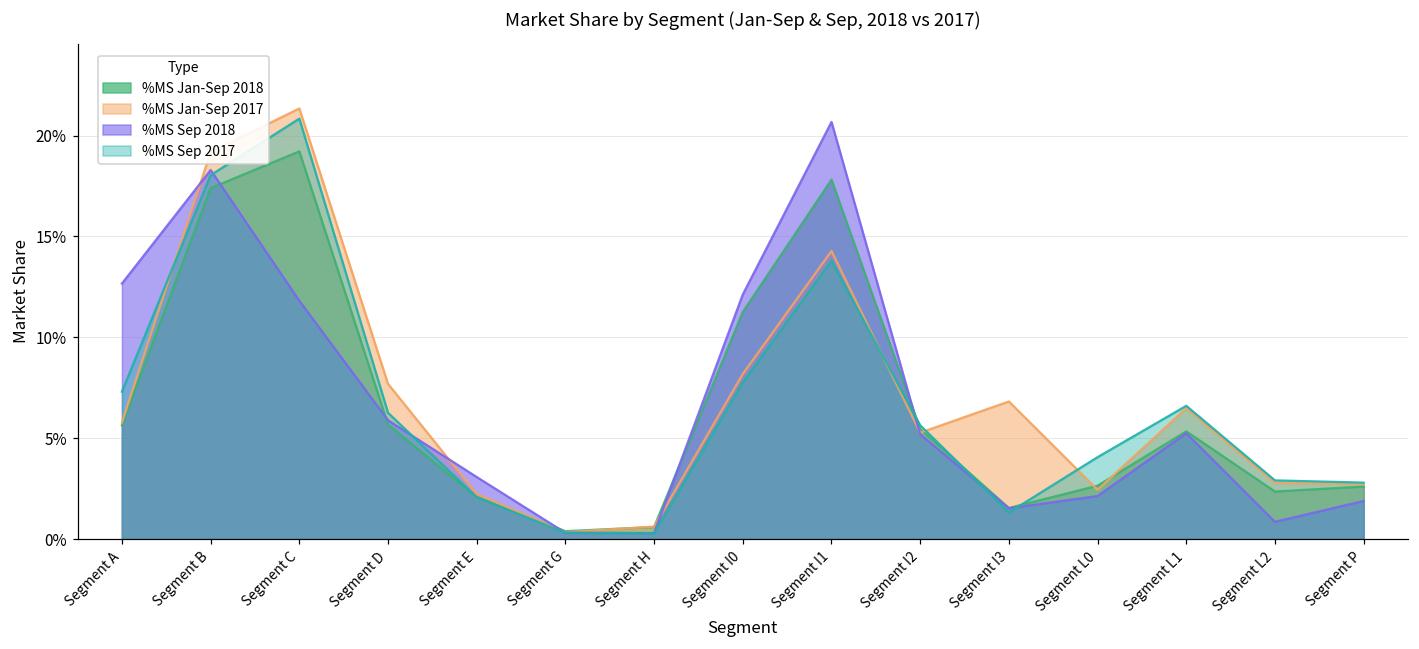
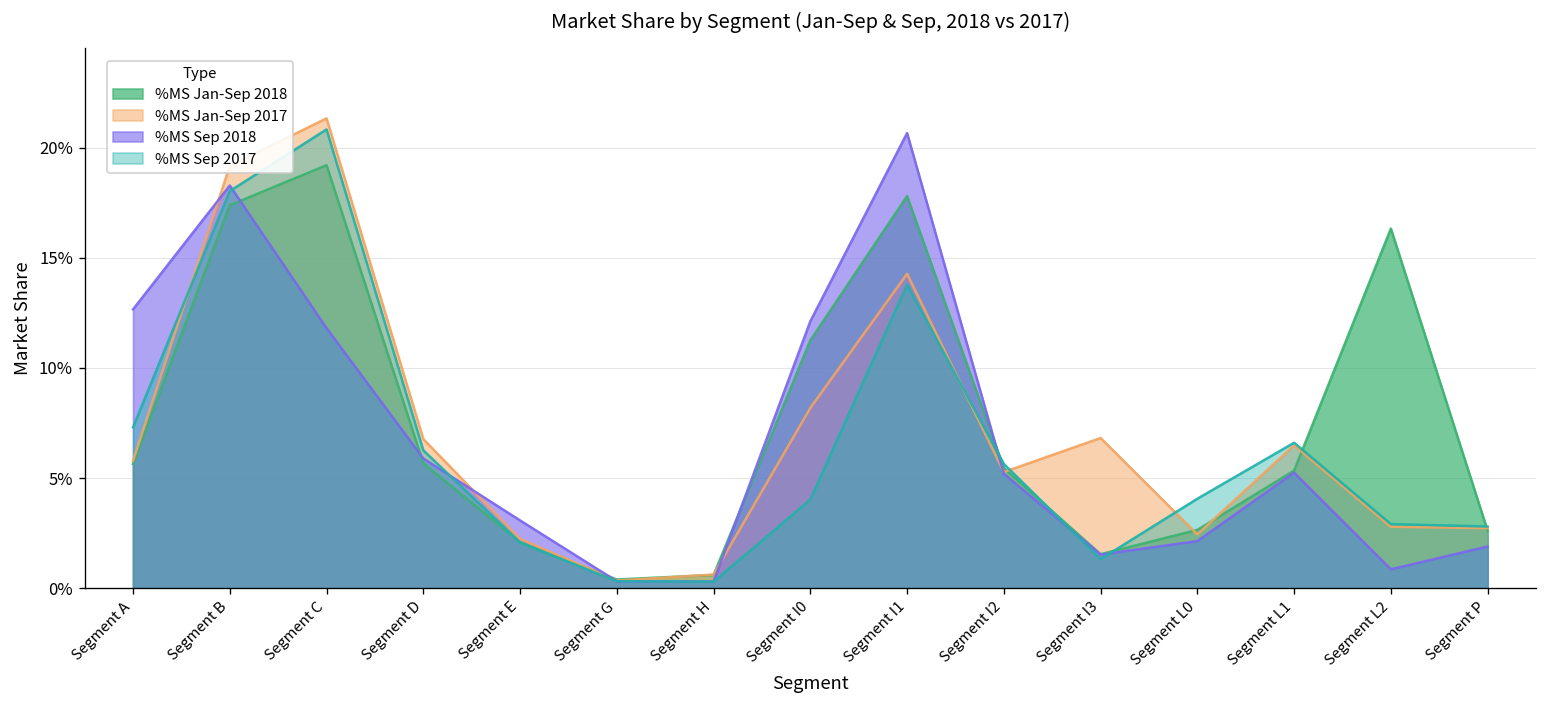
  {
    "%MS Jan-Sep 2018": {
      "Segment A": "5.6%",
      "Segment B": "17.4%",
      "Segment C": "19.2%",
      "Segment D": "5.7%",
      "Segment I0": "11.3%",
      "Segment I1": "17.8%",
      "Segment I2": "5.5%",
      "Segment L0": "2.6%",
-     "Segment L2": "2.4%"
+     "Segment L2": "16.3%"
    },
    "%MS Jan-Sep 2017": {
      "Segment A": "5.8%",
      "Segment C": "21.3%",
-     "Segment D": "7.7%",
+     "Segment D": "6.8%",
      "Segment E": "2.2%",
      "Segment I0": "8.2%",
      "Segment I1": "14.3%",
      "Segment I3": "6.8%",
      "Segment L0": "2.4%"
    },
    "%MS Sep 2018": {
      "Segment A": "12.7%",
      "Segment B": "18.3%",
      "Segment C": "11.8%",
      "Segment D": "5.9%",
      "Segment E": "3.1%",
      "Segment I0": "12.1%",
      "Segment I1": "20.7%",
      "Segment L0": "2.1%",
      "Segment L2": "0.9%",
      "Segment P": "1.9%"
    },
    "%MS Sep 2017": {
      "Segment A": "7.3%",
      "Segment B": "18.0%",
      "Segment C": "20.8%",
      "Segment D": "6.3%",
-     "Segment I0": "7.8%",
+     "Segment I0": "4.0%",
      "Segment I1": "13.8%",
      "Segment I2": "5.6%",
      "Segment I3": "1.3%",
      "Segment L0": "4.1%"
    }
  }
